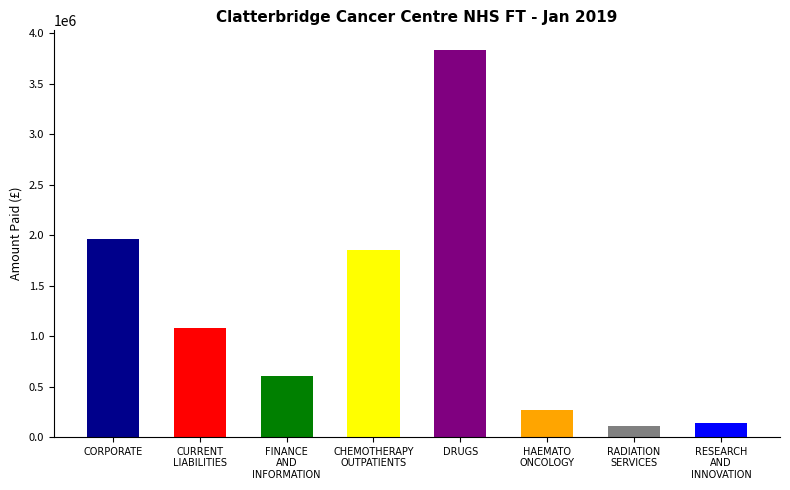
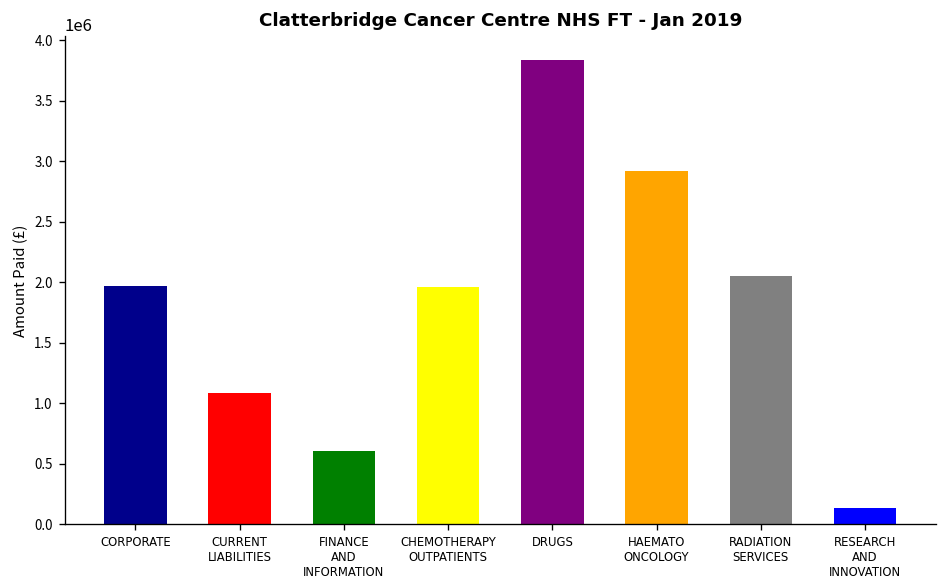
  {
    "CORPORATE": 1970000,
    "CURRENT LIABILITIES": 1090000,
    "FINANCE AND INFORMATION": 610000,
-   "CHEMOTHERAPY OUTPATIENTS": 1850000,
+   "CHEMOTHERAPY OUTPATIENTS": 1960000,
    "DRUGS": 3840000,
-   "HAEMATO ONCOLOGY": 270000,
-   "RADIATION SERVICES": 110000,
+   "HAEMATO ONCOLOGY": 2920000,
+   "RADIATION SERVICES": 2050000,
    "RESEARCH AND INNOVATION": 140000
  }
